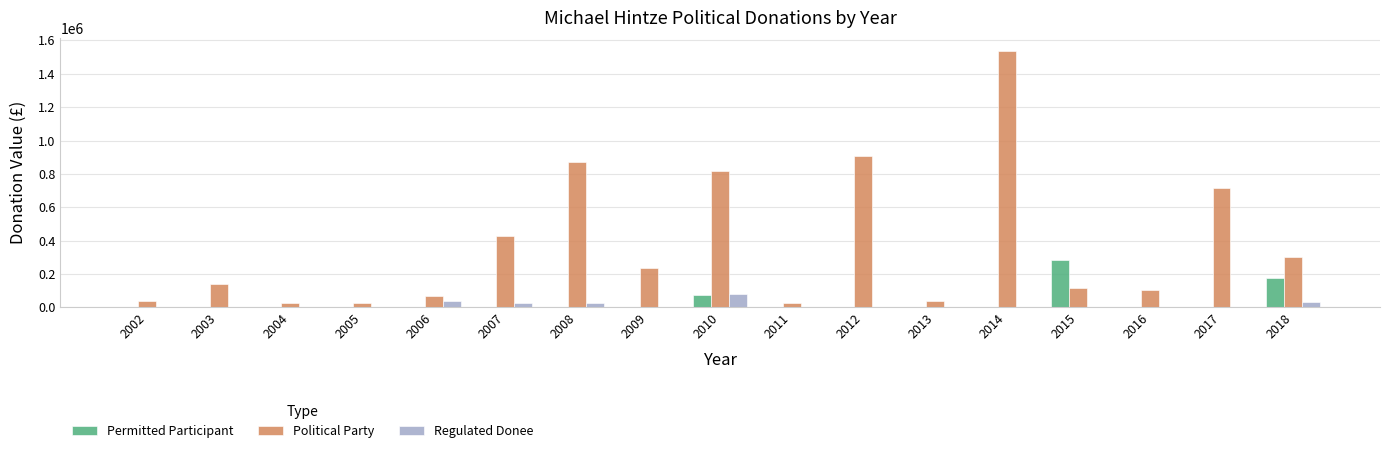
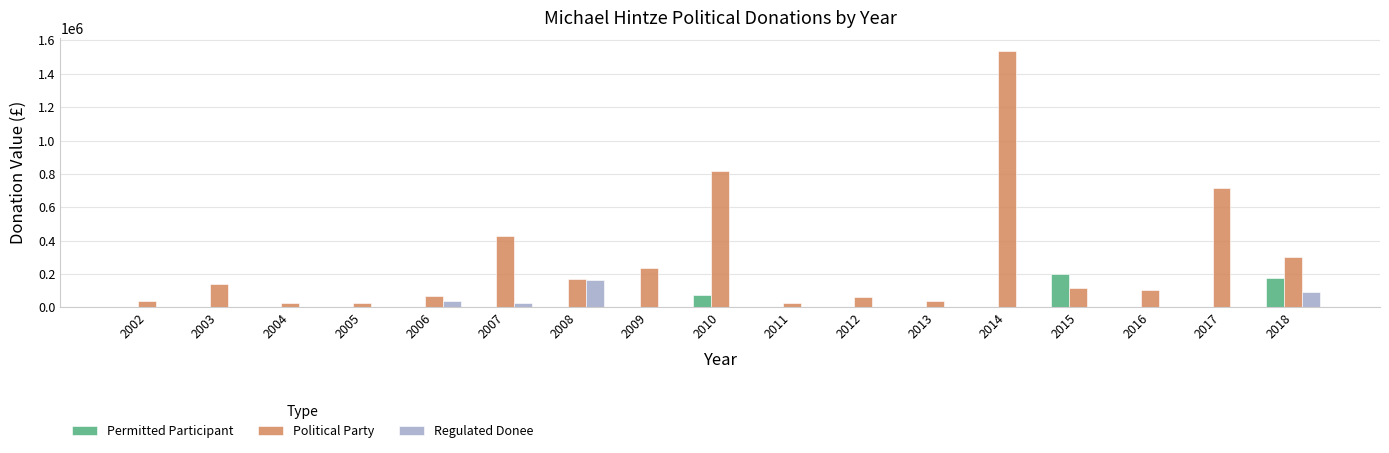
  {
    "Permitted Participant": {
      "2002": 0,
      "2003": 0,
      "2004": 0,
      "2005": 0,
      "2006": 0,
      "2007": 0,
      "2008": 0,
      "2009": 0,
      "2010": 80000,
      "2011": 0,
      "2012": 0,
      "2013": 0,
      "2014": 0,
-     "2015": 280000,
+     "2015": 200000,
      "2016": 0,
      "2017": 0,
      "2018": 180000
    },
    "Political Party": {
      "2002": 40000,
      "2003": 140000,
      "2004": 30000,
      "2005": 30000,
      "2006": 70000,
      "2007": 430000,
-     "2008": 870000,
+     "2008": 170000,
      "2009": 240000,
      "2010": 820000,
      "2011": 20000,
-     "2012": 900000,
+     "2012": 60000,
      "2013": 40000,
      "2014": 1540000,
      "2015": 120000,
      "2016": 100000,
      "2017": 720000,
      "2018": 300000
    },
    "Regulated Donee": {
      "2002": 0,
      "2003": 0,
      "2004": 0,
      "2005": 0,
      "2006": 40000,
      "2007": 30000,
-     "2008": 30000,
+     "2008": 160000,
      "2009": 0,
-     "2010": 80000,
+     "2010": 0,
      "2011": 0,
      "2012": 0,
      "2013": 0,
      "2014": 0,
      "2015": 0,
      "2016": 0,
      "2017": 0,
-     "2018": 30000
+     "2018": 90000
    }
  }
